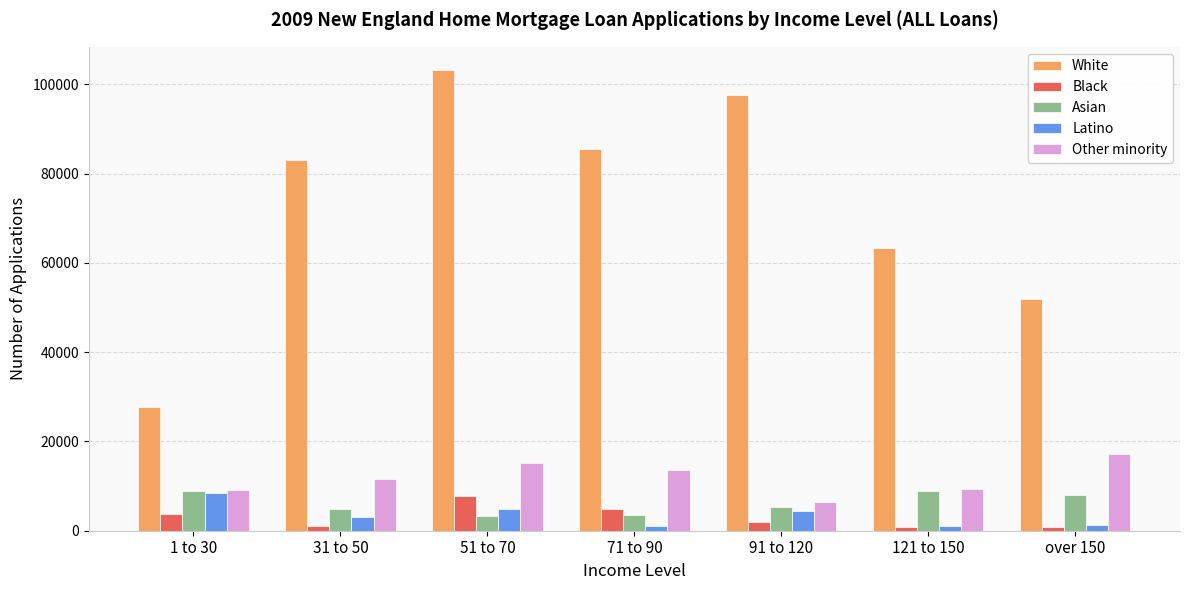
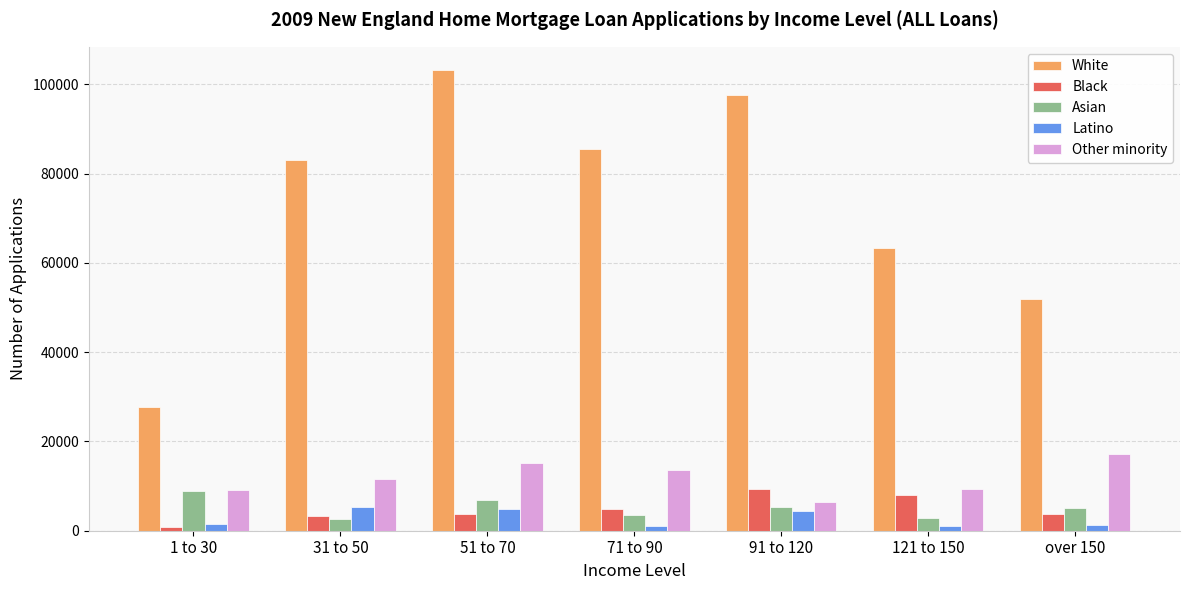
  {
    "White": {
      "1 to 30": 28000,
      "31 to 50": 83000,
      "51 to 70": 103000,
      "71 to 90": 86000,
      "91 to 120": 98000,
      "121 to 150": 63000,
      "over 150": 52000
    },
    "Black": {
-     "1 to 30": 4000,
-     "31 to 50": 1000,
-     "51 to 70": 8000,
+     "1 to 30": 1000,
+     "31 to 50": 3000,
+     "51 to 70": 4000,
      "71 to 90": 5000,
-     "91 to 120": 2000,
-     "121 to 150": 1000,
-     "over 150": 1000
+     "91 to 120": 9000,
+     "121 to 150": 8000,
+     "over 150": 4000
    },
    "Asian": {
      "1 to 30": 9000,
-     "31 to 50": 5000,
-     "51 to 70": 3000,
+     "31 to 50": 3000,
+     "51 to 70": 7000,
      "71 to 90": 4000,
      "91 to 120": 5000,
-     "121 to 150": 9000,
-     "over 150": 8000
+     "121 to 150": 3000,
+     "over 150": 5000
    },
    "Latino": {
-     "1 to 30": 8000,
-     "31 to 50": 3000,
+     "1 to 30": 1000,
+     "31 to 50": 5000,
      "51 to 70": 5000,
      "71 to 90": 1000,
      "91 to 120": 4000,
      "121 to 150": 1000,
      "over 150": 1000
    },
    "Other minority": {
      "1 to 30": 9000,
      "31 to 50": 12000,
      "51 to 70": 15000,
      "71 to 90": 14000,
      "91 to 120": 7000,
      "121 to 150": 9000,
      "over 150": 17000
    }
  }
